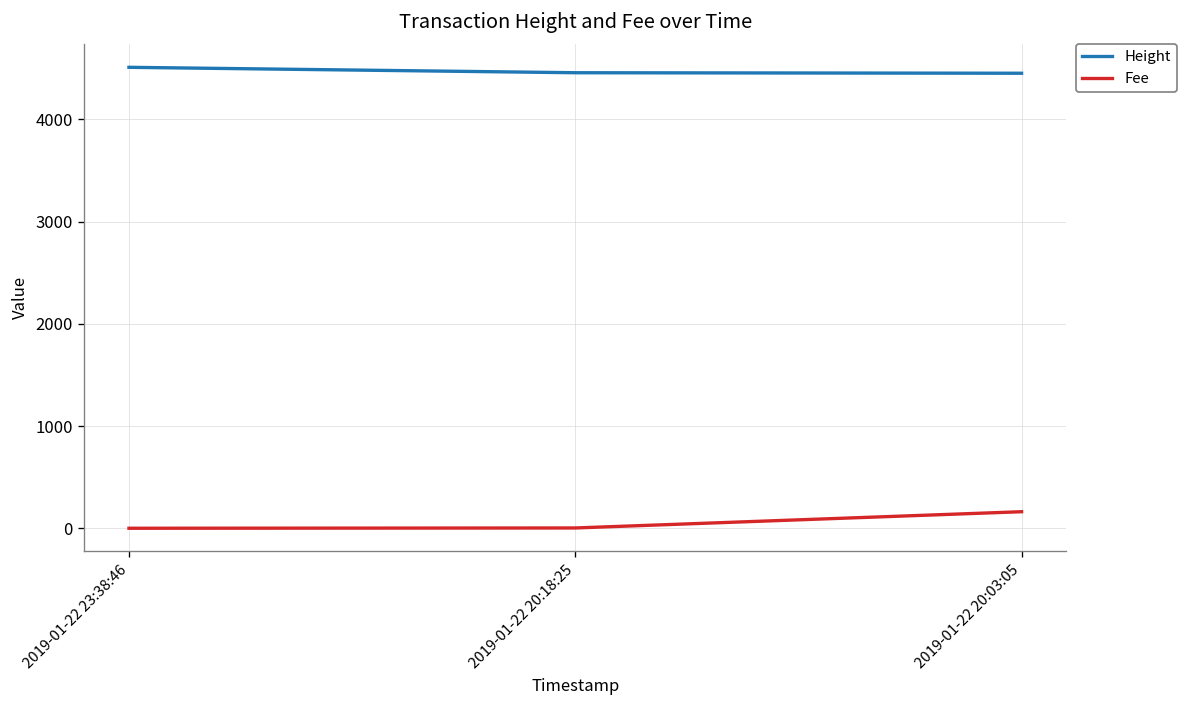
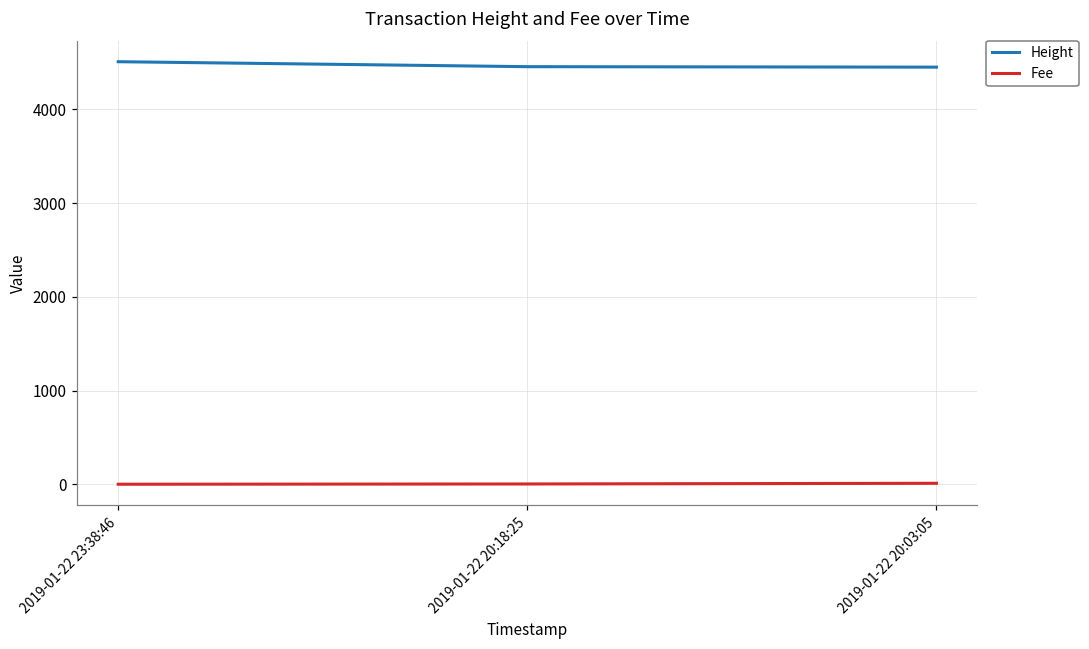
  {
    "Height": {
      "2019-01-22 23:38:46": 4500,
      "2019-01-22 20:18:25": 4500,
      "2019-01-22 20:03:05": 4500
    },
    "Fee": {
      "2019-01-22 23:38:46": 0,
      "2019-01-22 20:18:25": 0,
-     "2019-01-22 20:03:05": 200
+     "2019-01-22 20:03:05": 0
    }
  }
